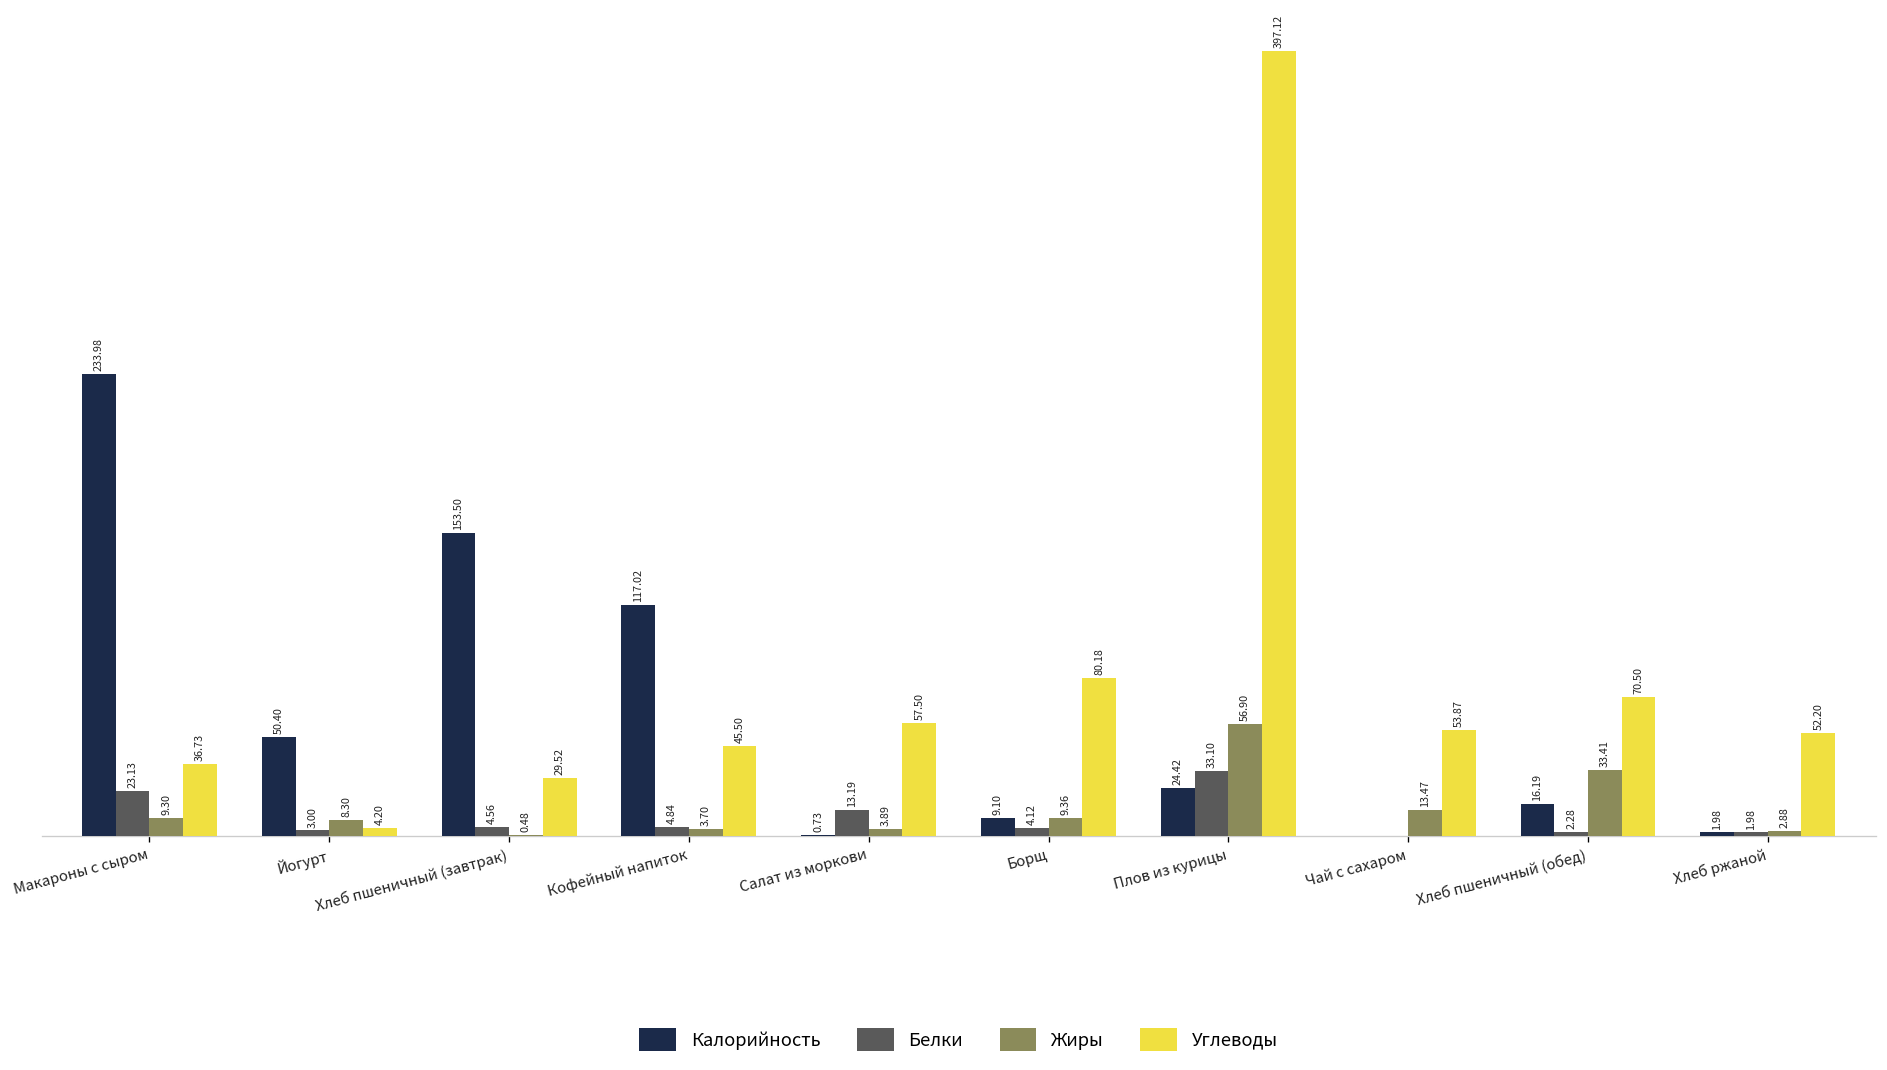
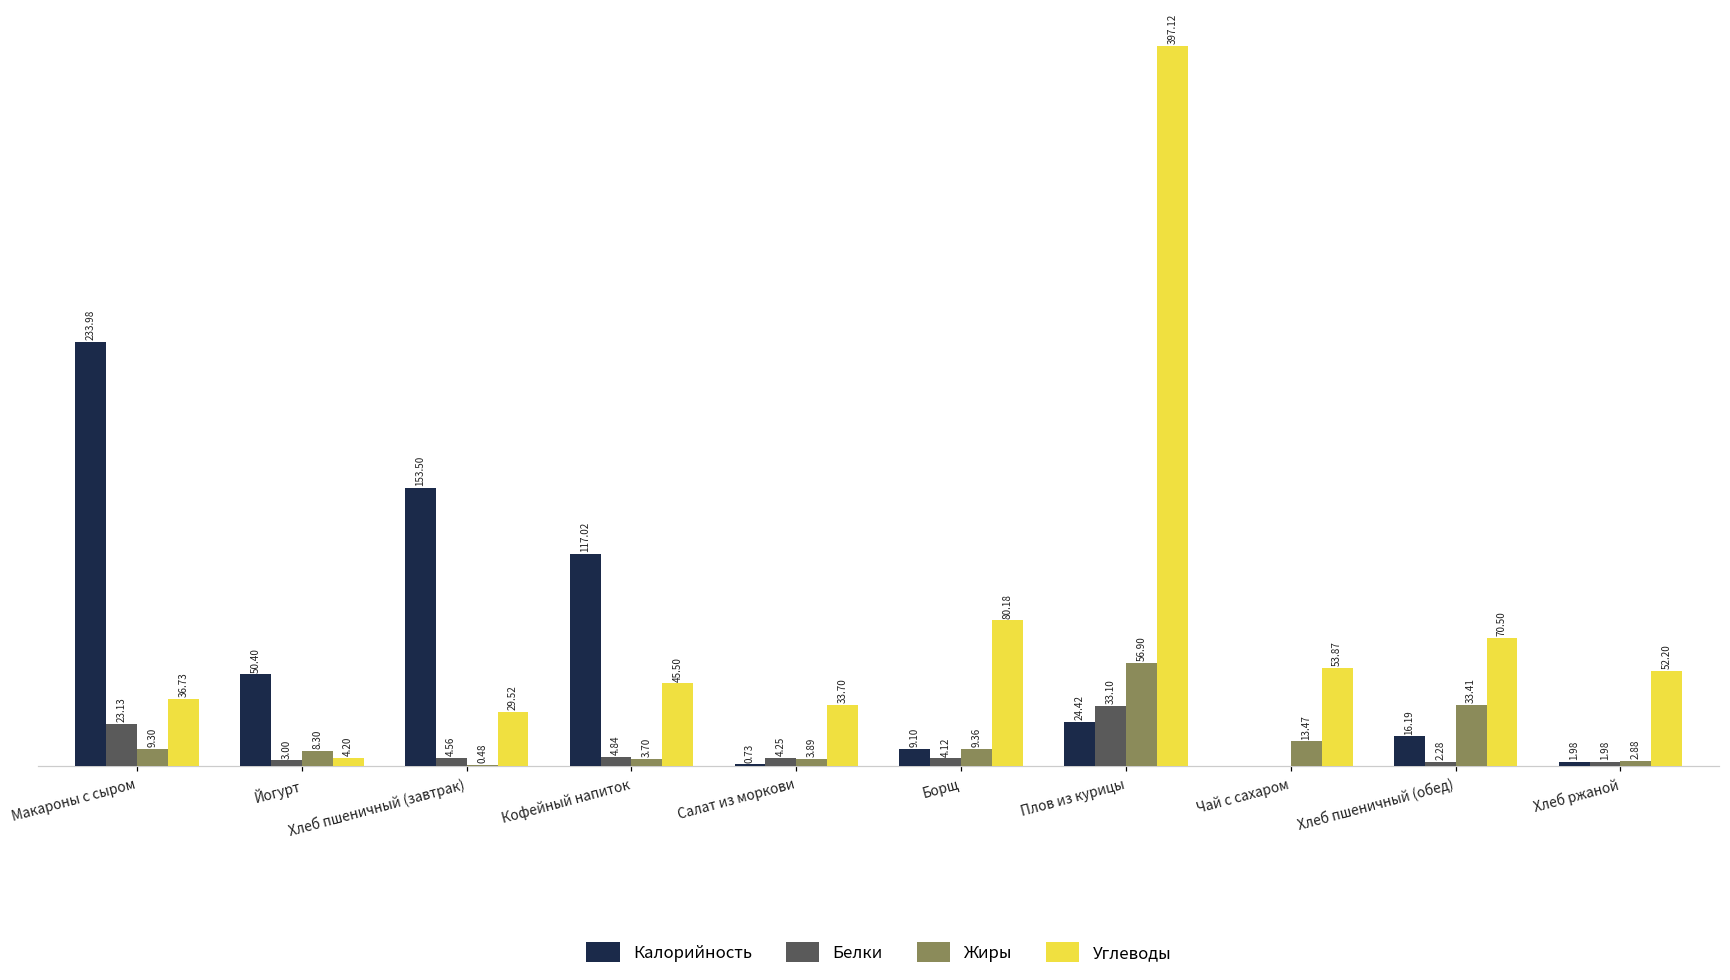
  {
    "Калорийность": {
      "Макароны с сыром": 233.98,
      "Йогурт": 50.40,
      "Хлеб пшеничный (завтрак)": 153.50,
      "Кофейный напиток": 117.02,
      "Салат из моркови": 0.73,
      "Борщ": 9.10,
      "Плов из курицы": 24.42,
      "Хлеб пшеничный (обед)": 16.19,
      "Хлеб ржаной": 1.98
    },
    "Белки": {
      "Макароны с сыром": 23.13,
      "Йогурт": 3.00,
      "Хлеб пшеничный (завтрак)": 4.56,
      "Кофейный напиток": 4.84,
-     "Салат из моркови": 13.19,
+     "Салат из моркови": 4.25,
      "Борщ": 4.12,
      "Плов из курицы": 33.10,
      "Хлеб пшеничный (обед)": 2.28,
      "Хлеб ржаной": 1.98
    },
    "Жиры": {
      "Макароны с сыром": 9.30,
      "Йогурт": 8.30,
      "Хлеб пшеничный (завтрак)": 0.48,
      "Кофейный напиток": 3.70,
      "Салат из моркови": 3.89,
      "Борщ": 9.36,
      "Плов из курицы": 56.90,
      "Чай с сахаром": 13.47,
      "Хлеб пшеничный (обед)": 33.41,
      "Хлеб ржаной": 2.88
    },
    "Углеводы": {
      "Макароны с сыром": 36.73,
      "Йогурт": 4.20,
      "Хлеб пшеничный (завтрак)": 29.52,
      "Кофейный напиток": 45.50,
-     "Салат из моркови": 57.50,
+     "Салат из моркови": 33.70,
      "Борщ": 80.18,
      "Плов из курицы": 397.12,
      "Чай с сахаром": 53.87,
      "Хлеб пшеничный (обед)": 70.50,
      "Хлеб ржаной": 52.20
    }
  }
